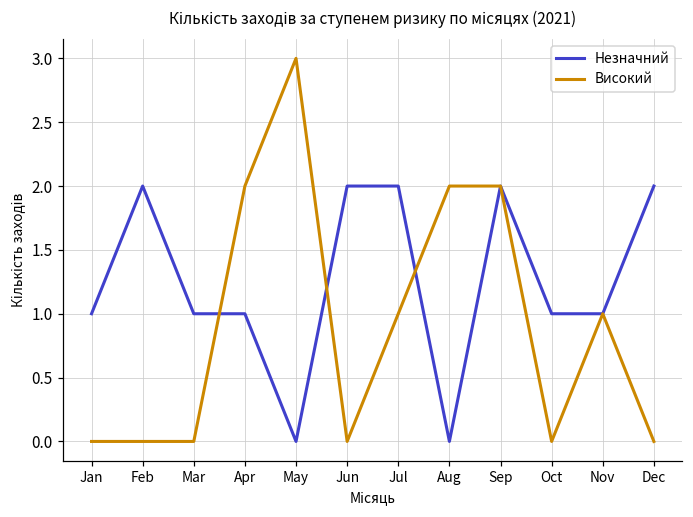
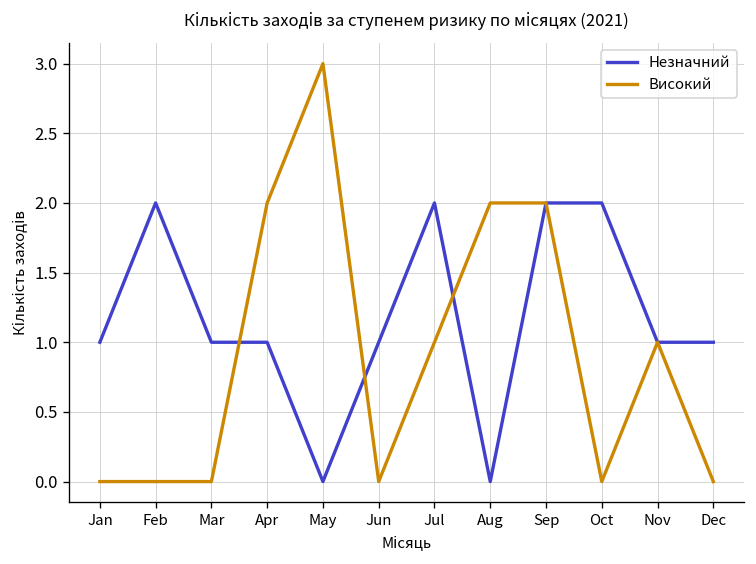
  {
    "Незначний": {
      "Jan": 1,
      "Feb": 2,
      "Mar": 1,
      "Apr": 1,
      "May": 0,
-     "Jun": 2,
+     "Jun": 1,
      "Jul": 2,
      "Aug": 0,
-     "Oct": 1,
-     "Dec": 2
+     "Oct": 2,
+     "Dec": 1
    },
    "Високий": {
      "Jan": 0,
      "Feb": 0,
      "Mar": 0,
      "Apr": 2,
      "May": 3,
      "Jun": 0,
      "Jul": 1,
      "Aug": 2,
      "Oct": 0,
      "Dec": 0
    }
  }
